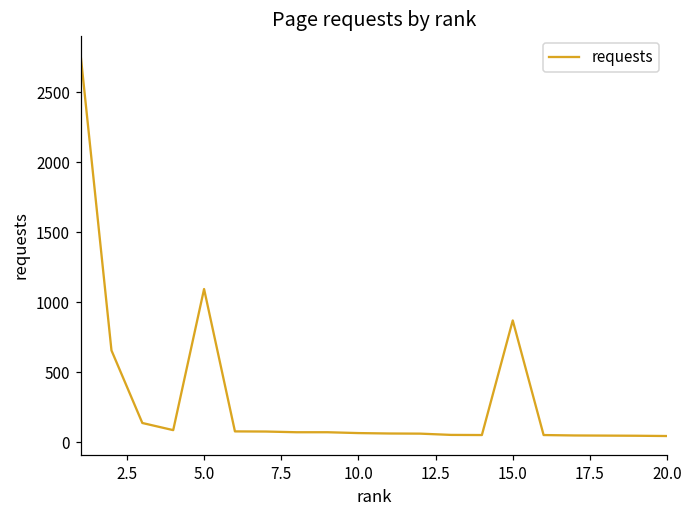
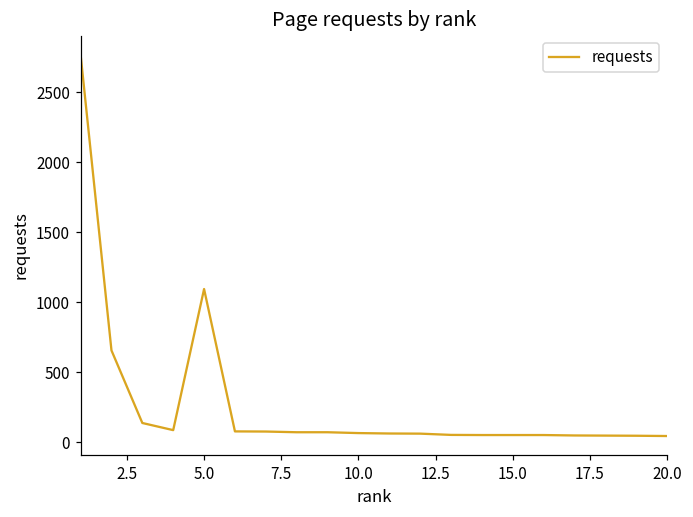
  {
    "5.0": 1100,
    "10.0": 70,
-   "15.0": 870,
+   "15.0": 50,
    "20.0": 50
  }
